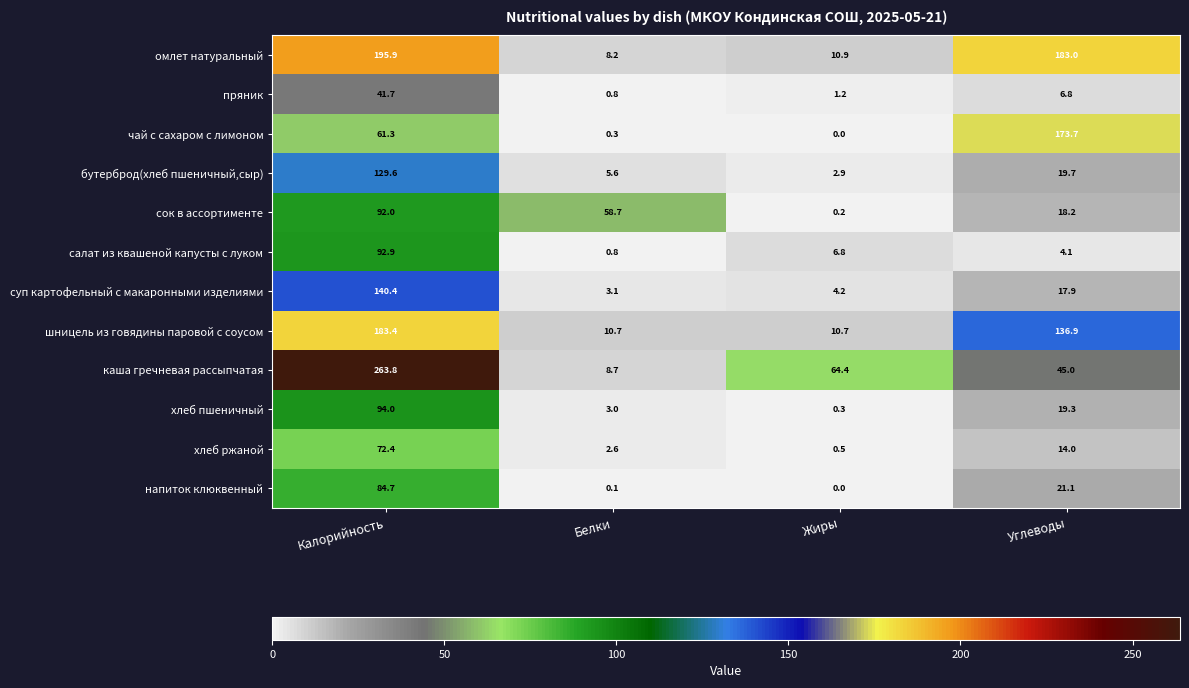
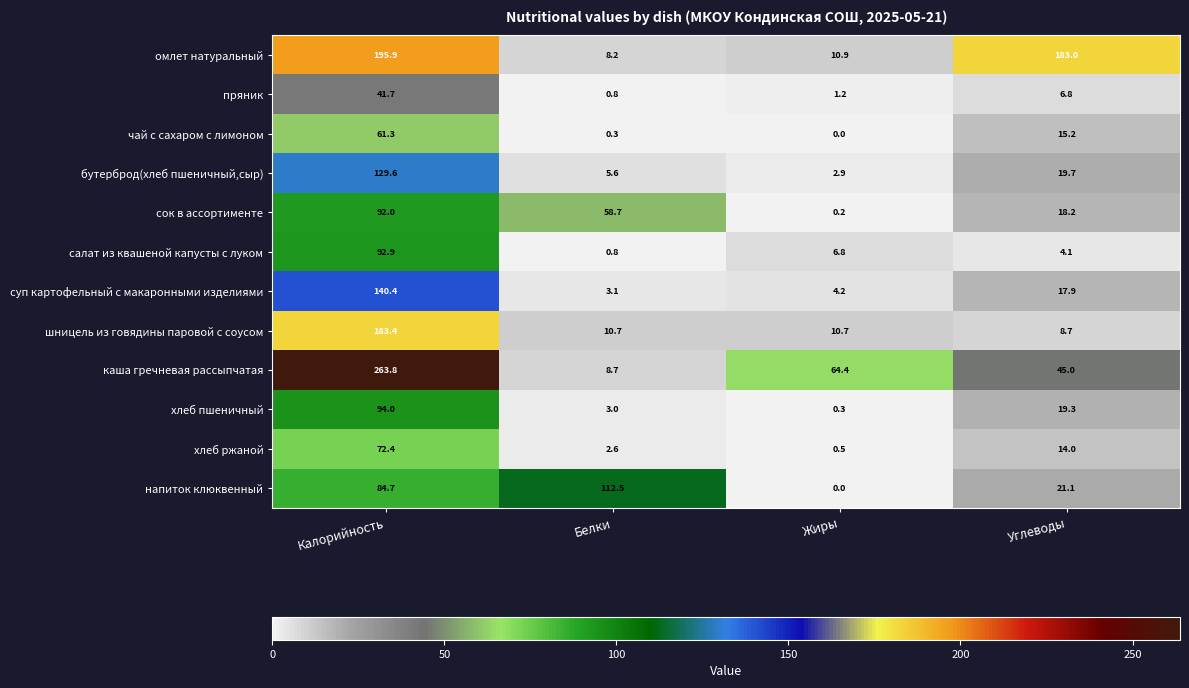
  {
    "омлет натуральный": {
      "Калорийность": 195.9,
      "Белки": 8.2,
      "Жиры": 10.9,
      "Углеводы": 183.0
    },
    "пряник": {
      "Калорийность": 41.7,
      "Белки": 0.8,
      "Жиры": 1.2,
      "Углеводы": 6.8
    },
    "чай с сахаром с лимоном": {
      "Калорийность": 61.3,
      "Белки": 0.3,
      "Жиры": 0.0,
-     "Углеводы": 173.7
+     "Углеводы": 15.2
    },
    "бутерброд(хлеб пшеничный,сыр)": {
      "Калорийность": 129.6,
      "Белки": 5.6,
      "Жиры": 2.9,
      "Углеводы": 19.7
    },
    "сок в ассортименте": {
      "Калорийность": 92.0,
      "Белки": 58.7,
      "Жиры": 0.2,
      "Углеводы": 18.2
    },
    "салат из квашеной капусты с луком": {
      "Калорийность": 92.9,
      "Белки": 0.8,
      "Жиры": 6.8,
      "Углеводы": 4.1
    },
    "суп картофельный с макаронными изделиями": {
      "Калорийность": 140.4,
      "Белки": 3.1,
      "Жиры": 4.2,
      "Углеводы": 17.9
    },
    "шницель из говядины паровой с соусом": {
      "Калорийность": 183.4,
      "Белки": 10.7,
      "Жиры": 10.7,
-     "Углеводы": 136.9
+     "Углеводы": 8.7
    },
    "каша гречневая рассыпчатая": {
      "Калорийность": 263.8,
      "Белки": 8.7,
      "Жиры": 64.4,
      "Углеводы": 45.0
    },
    "хлеб пшеничный": {
      "Калорийность": 94.0,
      "Белки": 3.0,
      "Жиры": 0.3,
      "Углеводы": 19.3
    },
    "хлеб ржаной": {
      "Калорийность": 72.4,
      "Белки": 2.6,
      "Жиры": 0.5,
      "Углеводы": 14.0
    },
    "напиток клюквенный": {
      "Калорийность": 84.7,
-     "Белки": 0.1,
+     "Белки": 112.5,
      "Жиры": 0.0,
      "Углеводы": 21.1
    }
  }
